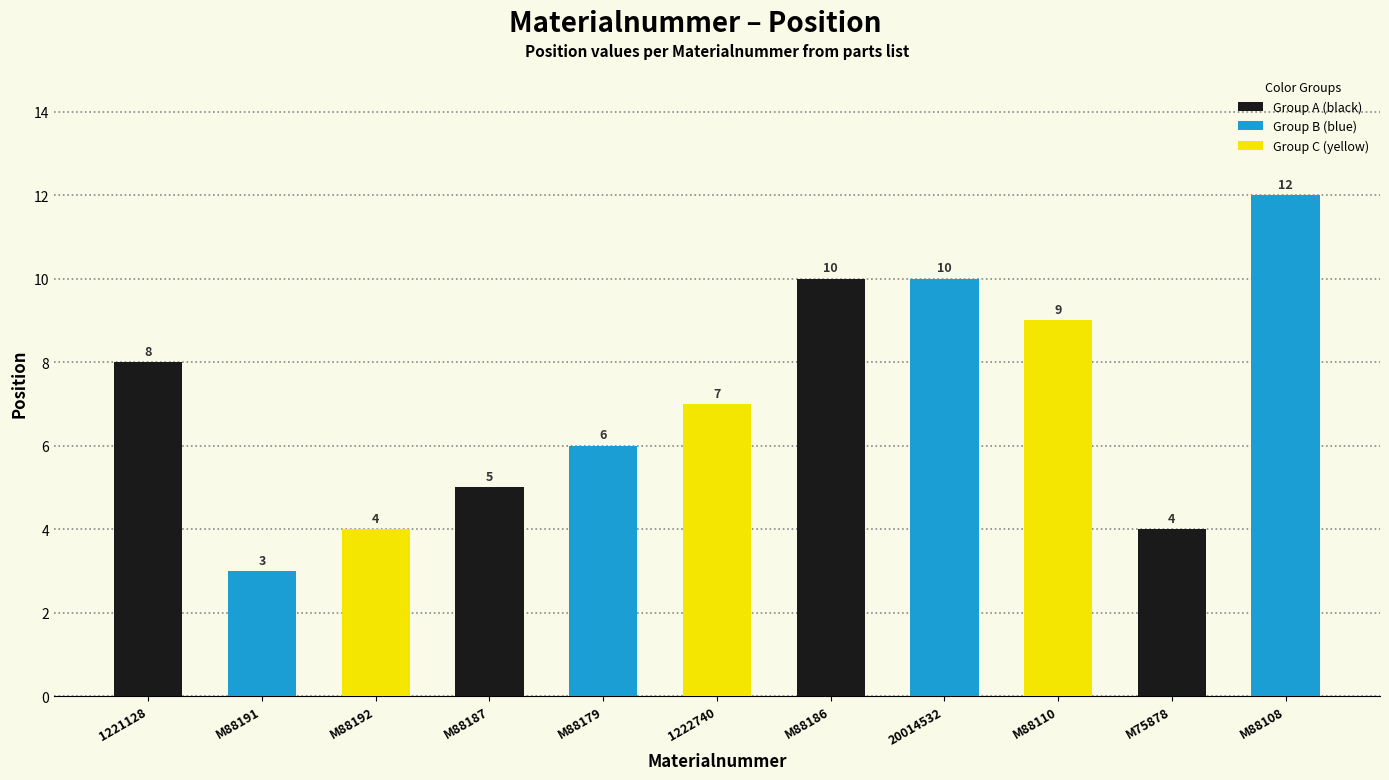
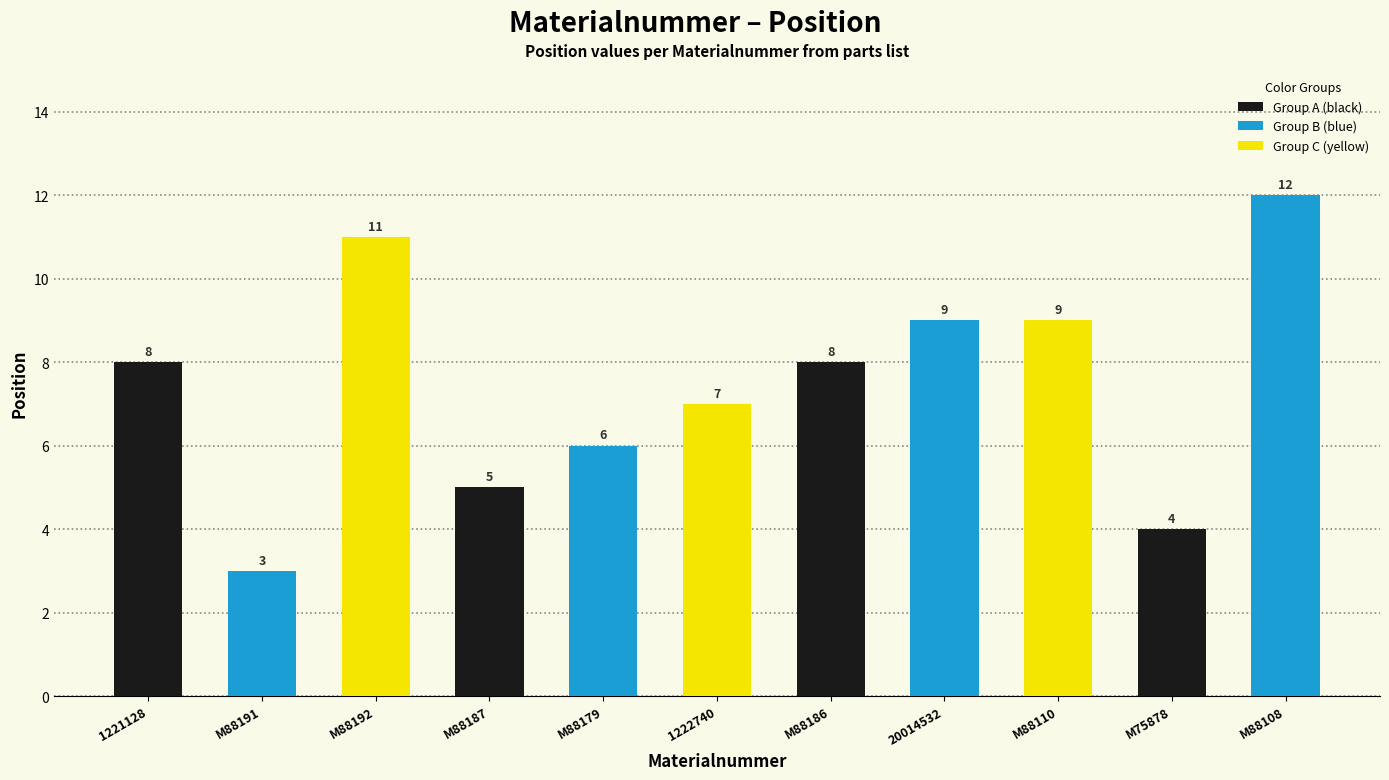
  {
    "1221128": 8,
    "M88191": 3,
-   "M88192": 4,
+   "M88192": 11,
    "M88187": 5,
    "M88179": 6,
    "1222740": 7,
-   "M88186": 10,
-   "20014532": 10,
+   "M88186": 8,
+   "20014532": 9,
    "M88110": 9,
    "M75878": 4,
    "M88108": 12
  }
